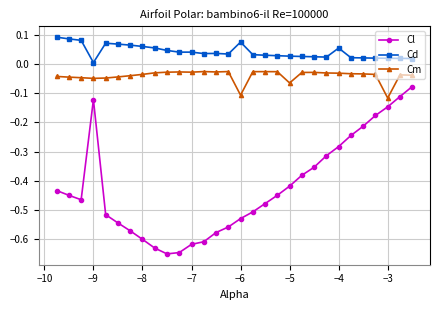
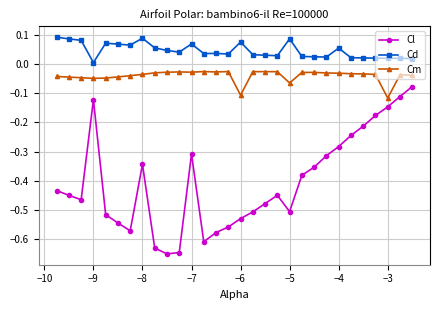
  {
    "Cl": {
      "−9": -0.12,
-     "−8": -0.60,
-     "−7": -0.62,
+     "−8": -0.34,
+     "−7": -0.31,
      "−6": -0.53,
-     "−5": -0.42,
+     "−5": -0.51,
      "−4": -0.28,
      "−3": -0.15
    },
    "Cd": {
      "−9": 0.00,
-     "−8": 0.06,
-     "−7": 0.04,
+     "−8": 0.09,
+     "−7": 0.07,
      "−6": 0.07,
-     "−5": 0.03,
+     "−5": 0.09,
      "−4": 0.05
    },
    "Cm": {
      "−9": -0.05,
      "−8": -0.04,
      "−7": -0.03,
      "−6": -0.11,
      "−5": -0.07,
      "−4": -0.03,
      "−3": -0.12
    }
  }
